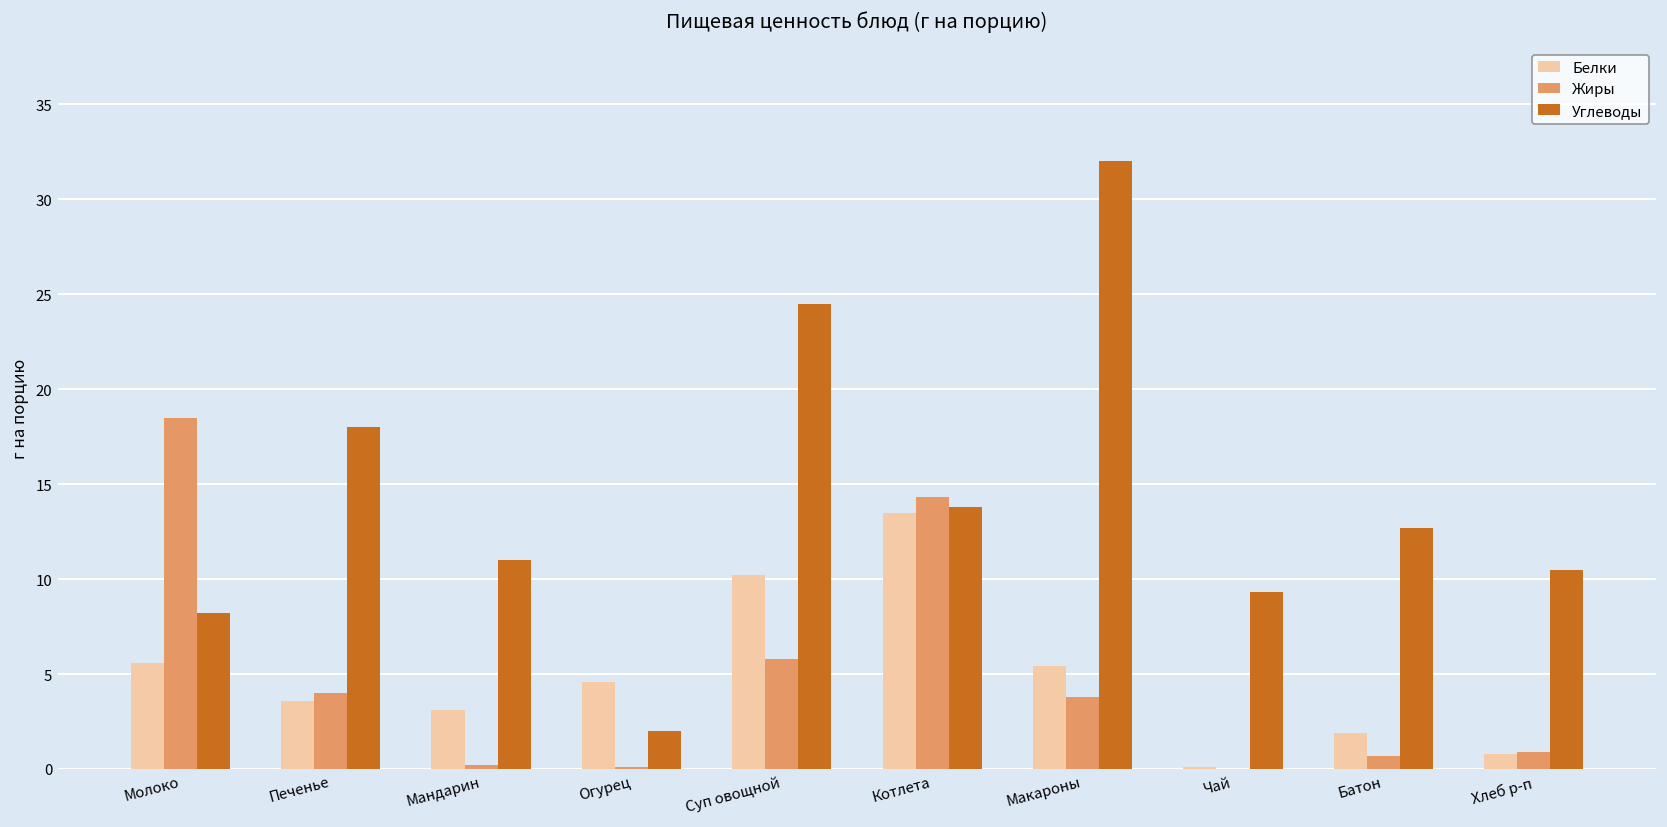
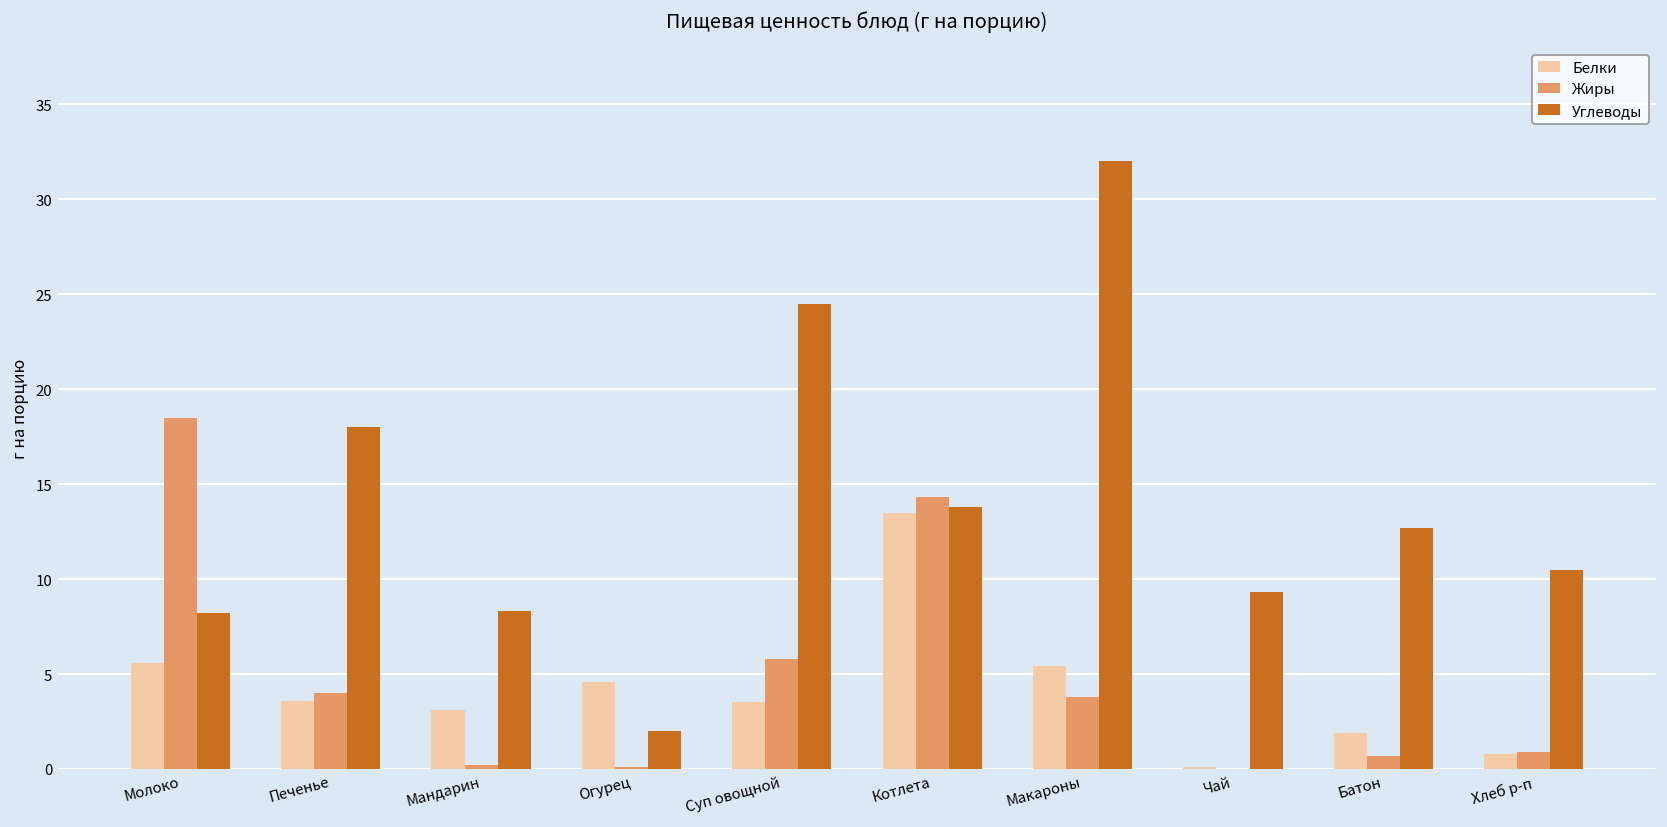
  {
    "Белки": {
      "Молоко": 5.6,
      "Печенье": 3.6,
      "Мандарин": 3.1,
      "Огурец": 4.6,
-     "Суп овощной": 10.2,
+     "Суп овощной": 3.5,
      "Котлета": 13.5,
      "Макароны": 5.4,
      "Батон": 1.9,
      "Хлеб р-п": 0.8
    },
    "Жиры": {
      "Молоко": 18.5,
      "Печенье": 4.0,
      "Мандарин": 0.2,
      "Суп овощной": 5.8,
      "Котлета": 14.3,
      "Макароны": 3.8,
      "Чай": 0.0,
      "Батон": 0.7,
      "Хлеб р-п": 0.9
    },
    "Углеводы": {
      "Молоко": 8.2,
      "Печенье": 18.0,
-     "Мандарин": 11.0,
+     "Мандарин": 8.3,
      "Огурец": 2.0,
      "Суп овощной": 24.5,
      "Котлета": 13.8,
      "Макароны": 32.0,
      "Чай": 9.3,
      "Батон": 12.7,
      "Хлеб р-п": 10.5
    }
  }
